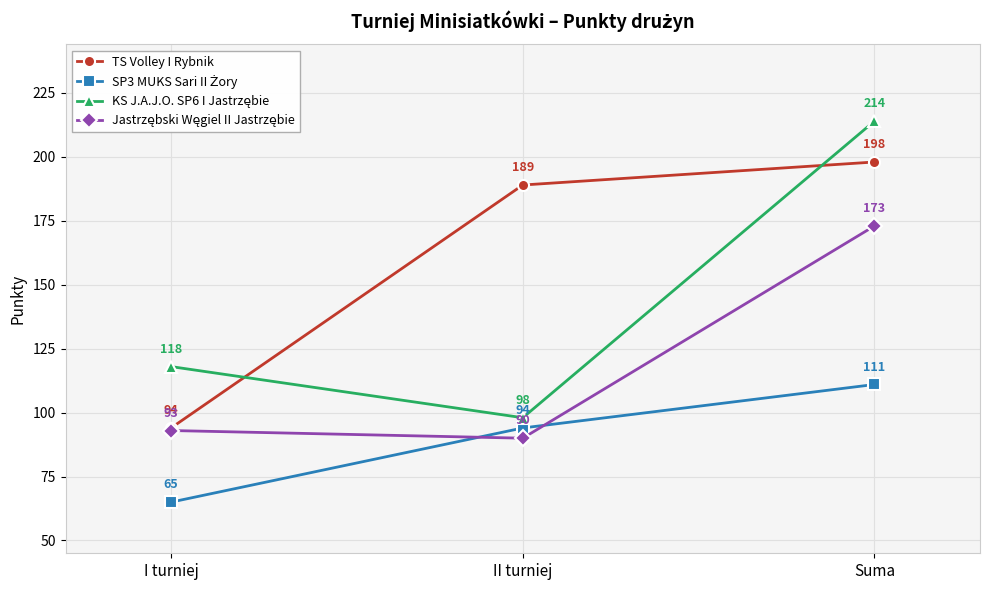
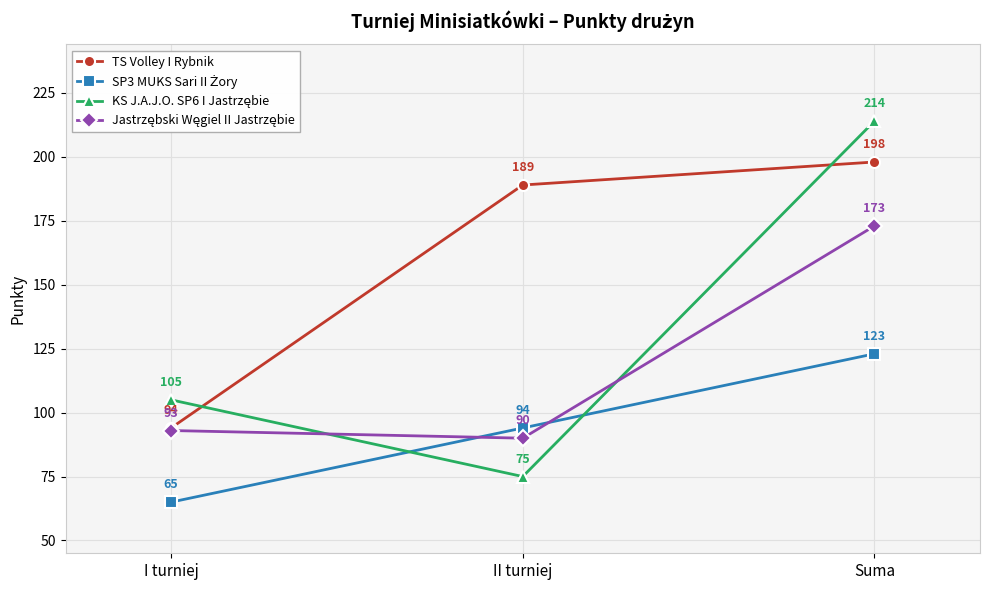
  {
    "TS Volley I Rybnik": {
      "II turniej": 189,
      "Suma": 198
    },
    "SP3 MUKS Sari II Żory": {
      "I turniej": 65,
-     "Suma": 111
+     "Suma": 123
    },
    "KS J.A.J.O. SP6 I Jastrzębie": {
-     "I turniej": 118,
-     "II turniej": 98,
+     "I turniej": 105,
+     "II turniej": 75,
      "Suma": 214
    },
    "Jastrzębski Węgiel II Jastrzębie": {
      "Suma": 173
    }
  }
